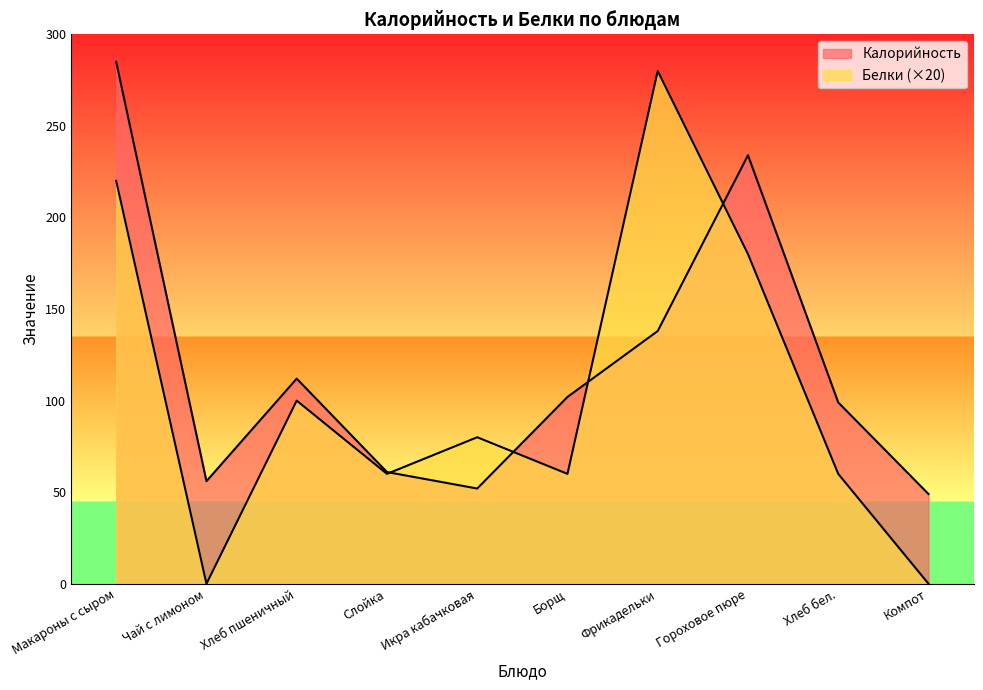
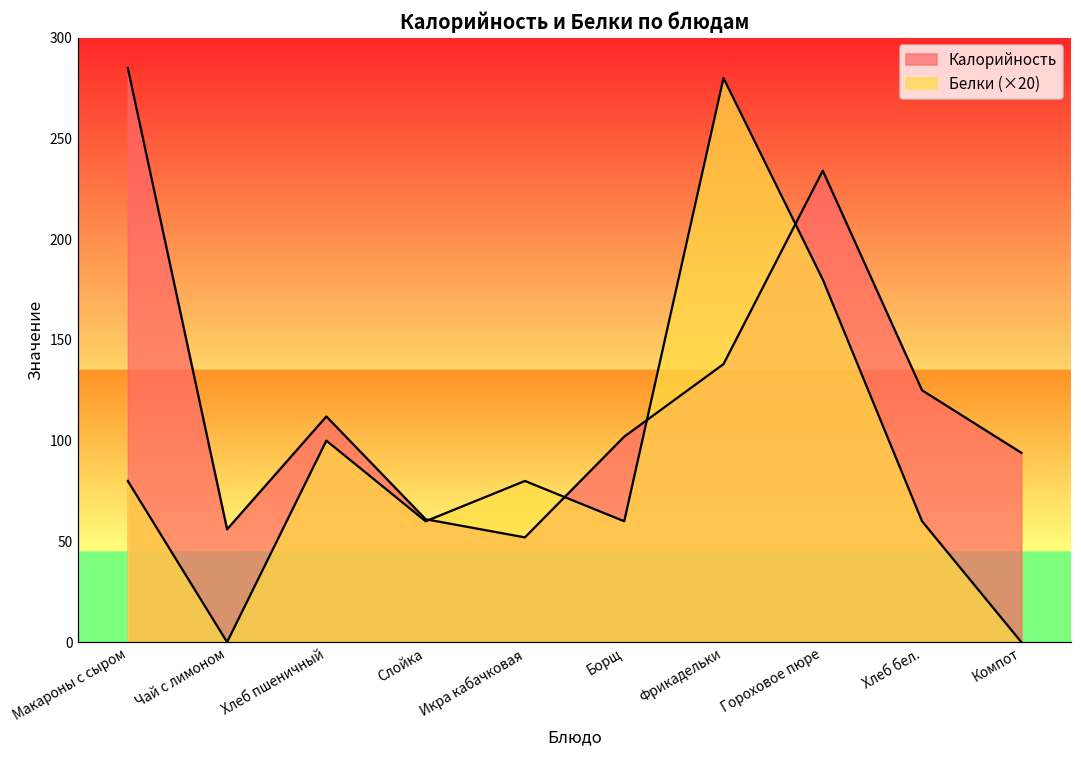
  {
    "Калорийность": {
      "Макароны с сыром": 285,
      "Чай с лимоном": 56,
      "Хлеб пшеничный": 112,
      "Икра кабачковая": 52,
      "Борщ": 102,
      "Фрикадельки": 138,
      "Гороховое пюре": 234,
-     "Хлеб бел.": 99,
-     "Компот": 49
+     "Хлеб бел.": 125,
+     "Компот": 94
    },
    "Белки (×20)": {
-     "Макароны с сыром": 220,
+     "Макароны с сыром": 80,
      "Чай с лимоном": 0,
      "Хлеб пшеничный": 100,
      "Икра кабачковая": 80,
      "Борщ": 60,
      "Фрикадельки": 280,
      "Гороховое пюре": 180,
      "Хлеб бел.": 60,
      "Компот": 0
    }
  }
